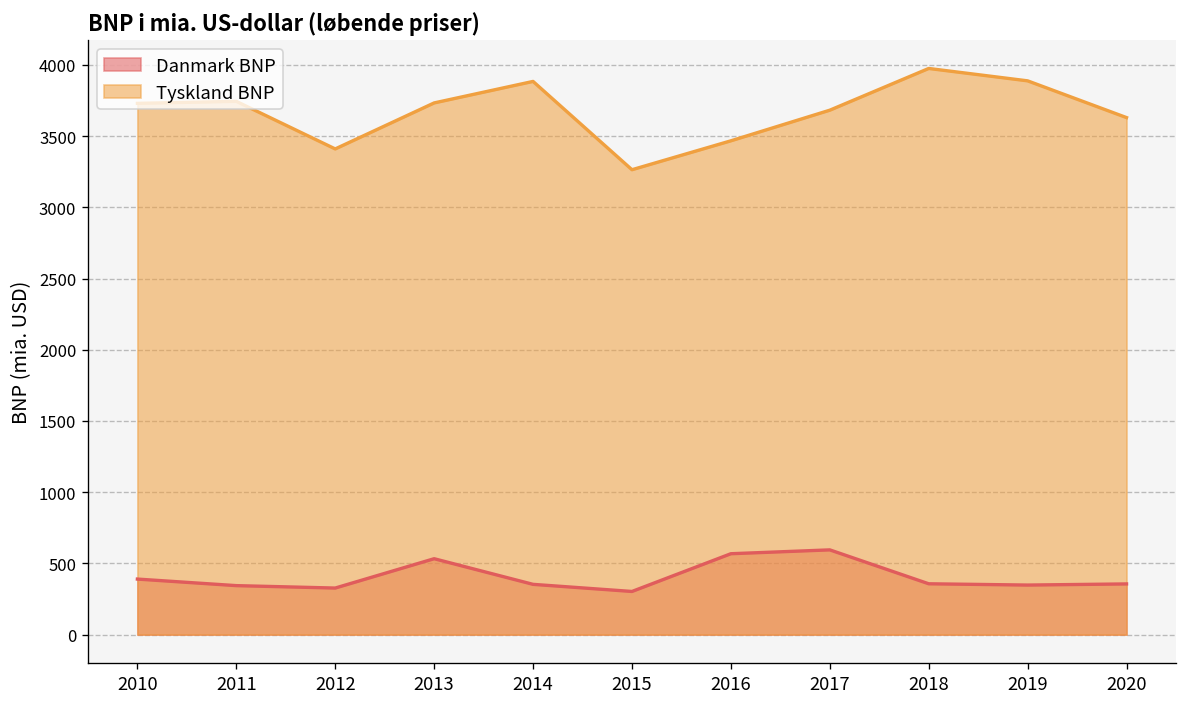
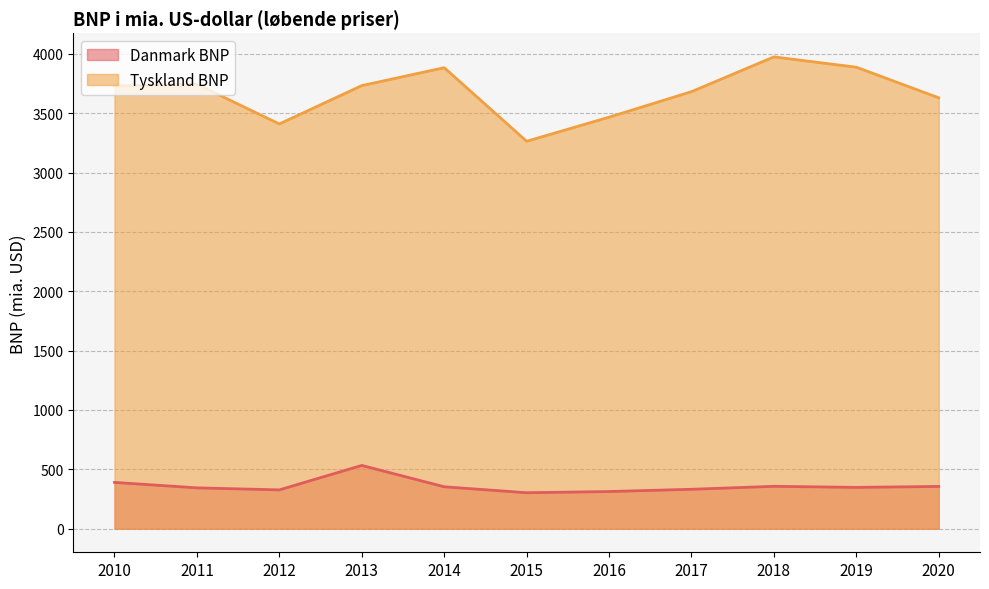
  {
    "Danmark BNP": {
      "2010": 390,
      "2011": 340,
      "2012": 330,
      "2013": 530,
      "2014": 350,
      "2015": 300,
-     "2016": 570,
-     "2017": 600,
+     "2016": 310,
+     "2017": 330,
      "2018": 360,
      "2019": 350,
      "2020": 360
    },
    "Tyskland BNP": {
      "2012": 3410,
      "2013": 3730,
      "2014": 3880,
      "2015": 3260,
      "2016": 3470,
      "2017": 3680,
      "2018": 3980,
      "2019": 3890,
      "2020": 3630
    }
  }
